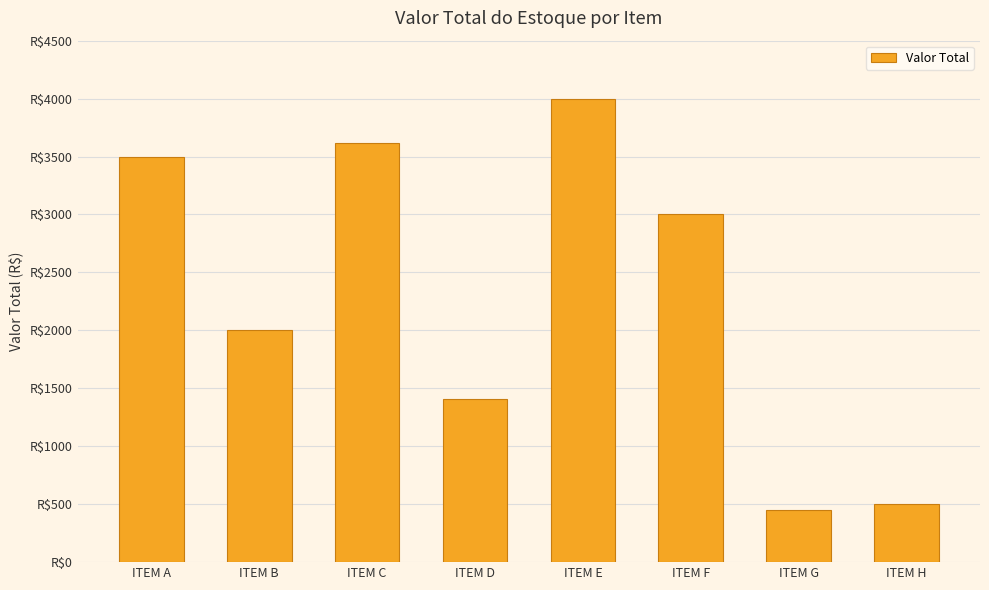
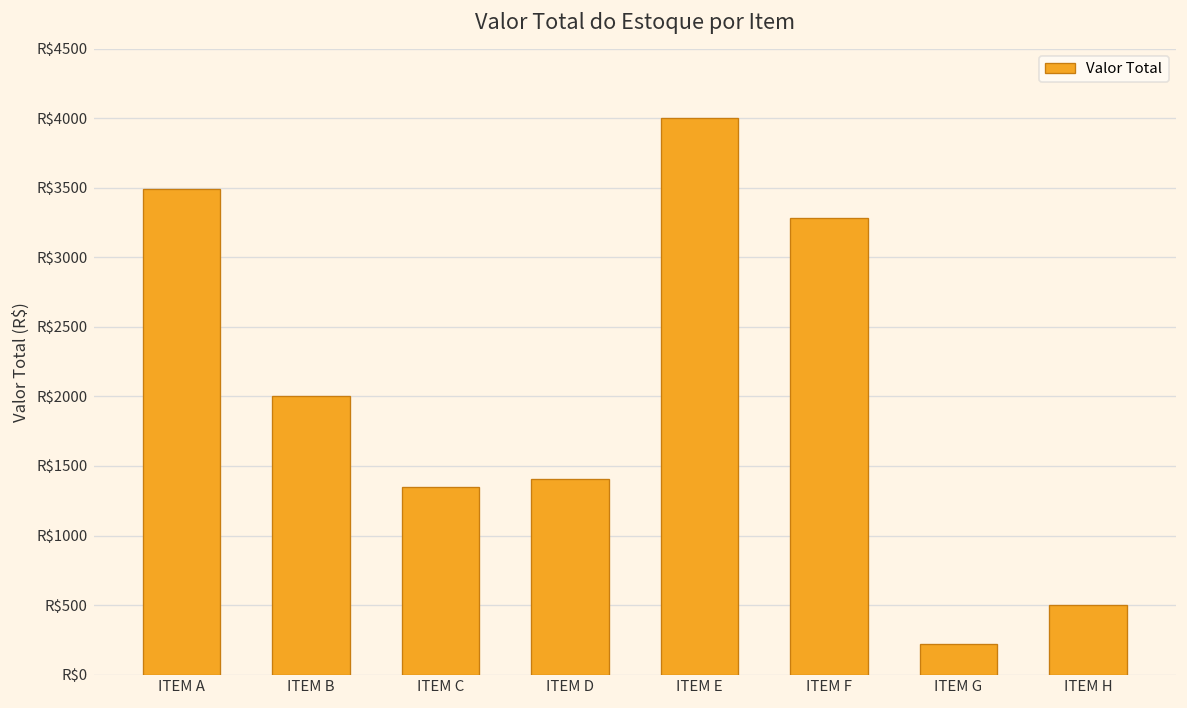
  {
    "ITEM A": "R$3490",
    "ITEM B": "R$2000",
-   "ITEM C": "R$3620",
+   "ITEM C": "R$1350",
    "ITEM D": "R$1400",
    "ITEM E": "R$4000",
-   "ITEM F": "R$3000",
-   "ITEM G": "R$450",
+   "ITEM F": "R$3290",
+   "ITEM G": "R$220",
    "ITEM H": "R$500"
  }
